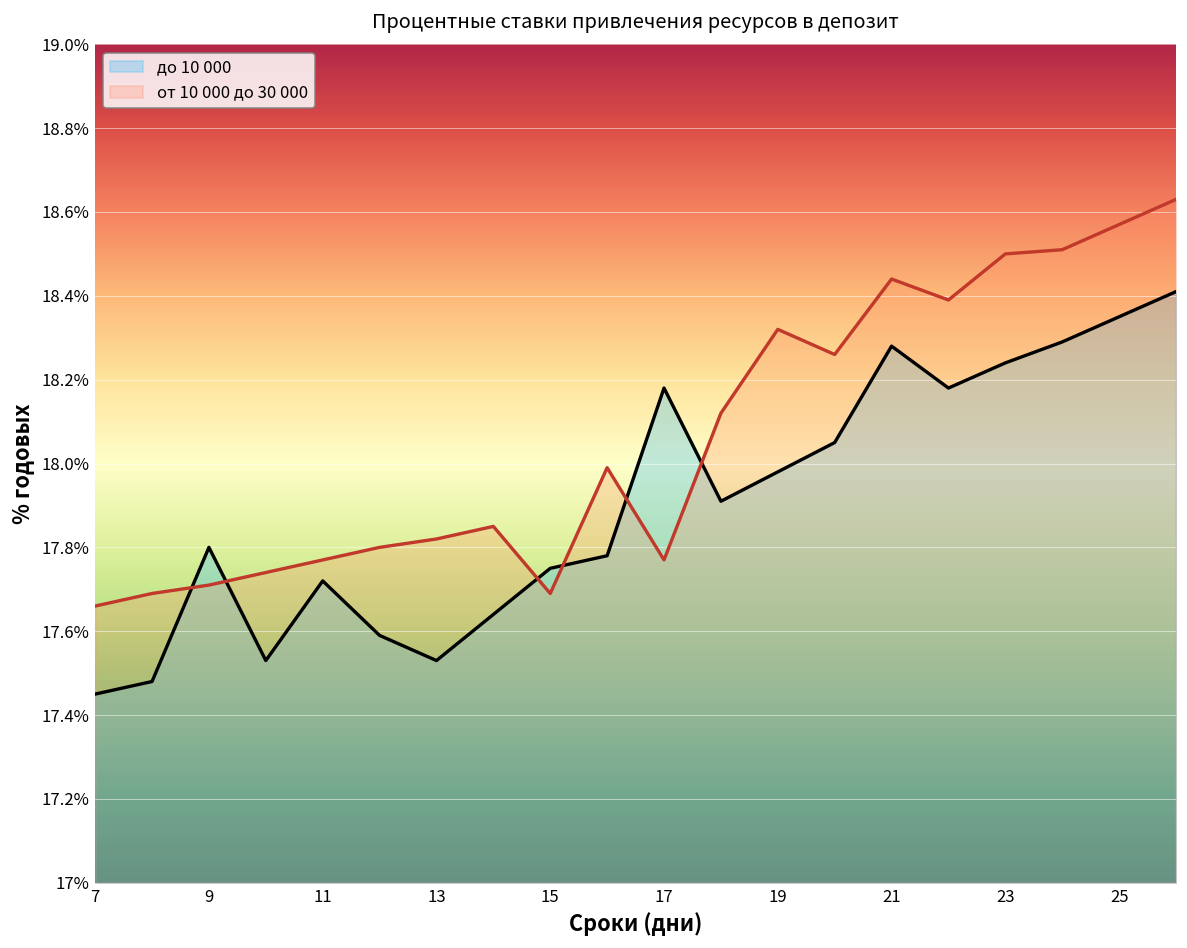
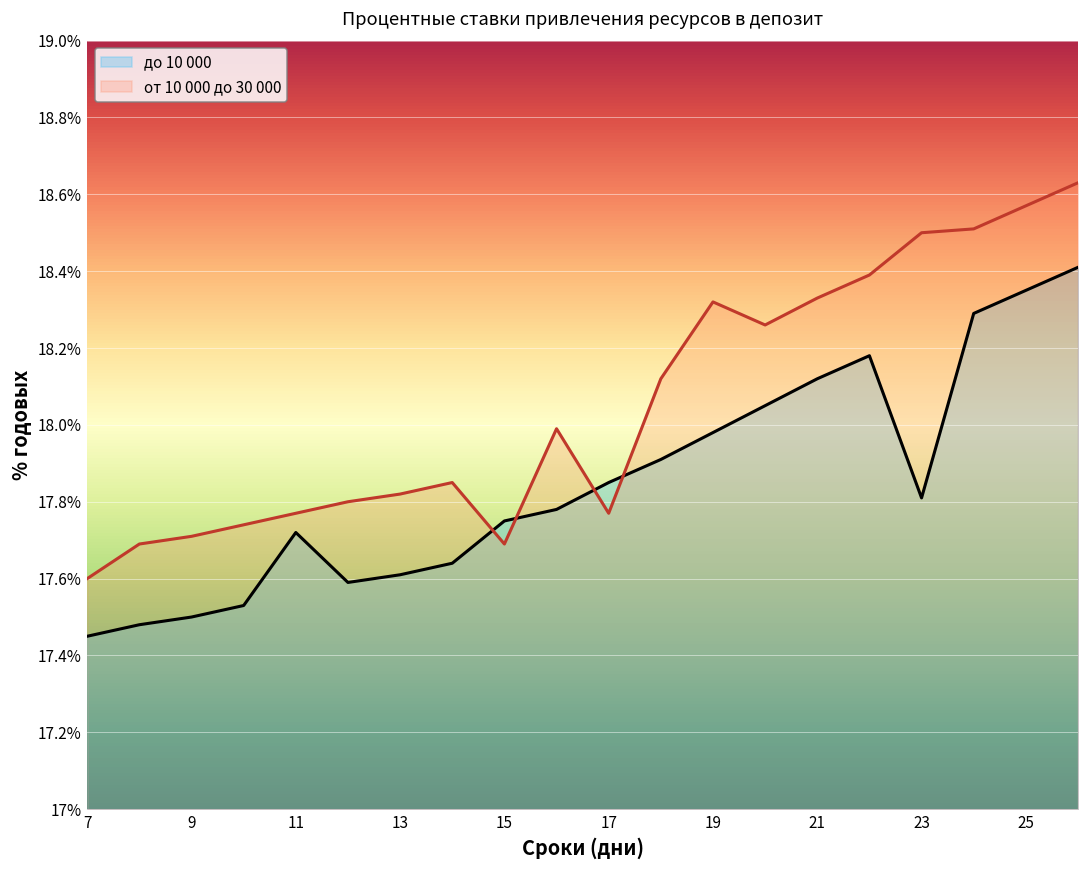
  {
    "до 10 000": {
      "7": "17.45%",
-     "9": "17.8%",
+     "9": "17.5%",
      "11": "17.72%",
-     "13": "17.53%",
+     "13": "17.61%",
      "15": "17.75%",
-     "17": "18.18%",
+     "17": "17.85%",
      "19": "17.98%",
-     "21": "18.28%",
-     "23": "18.24%",
+     "21": "18.12%",
+     "23": "17.81%",
      "25": "18.35%"
    },
    "от 10 000 до 30 000": {
-     "7": "17.66%",
+     "7": "17.60%",
      "9": "17.71%",
      "11": "17.77%",
      "13": "17.82%",
      "15": "17.69%",
      "17": "17.77%",
      "19": "18.32%",
-     "21": "18.44%",
+     "21": "18.33%",
      "23": "18.50%",
      "25": "18.57%"
    }
  }
